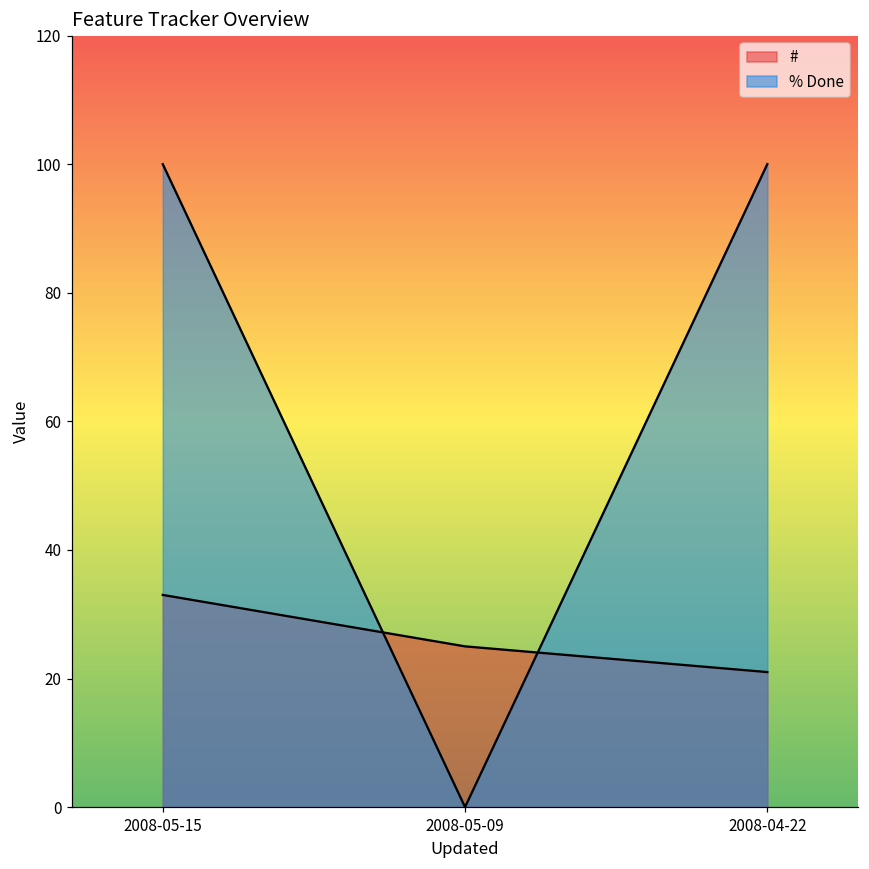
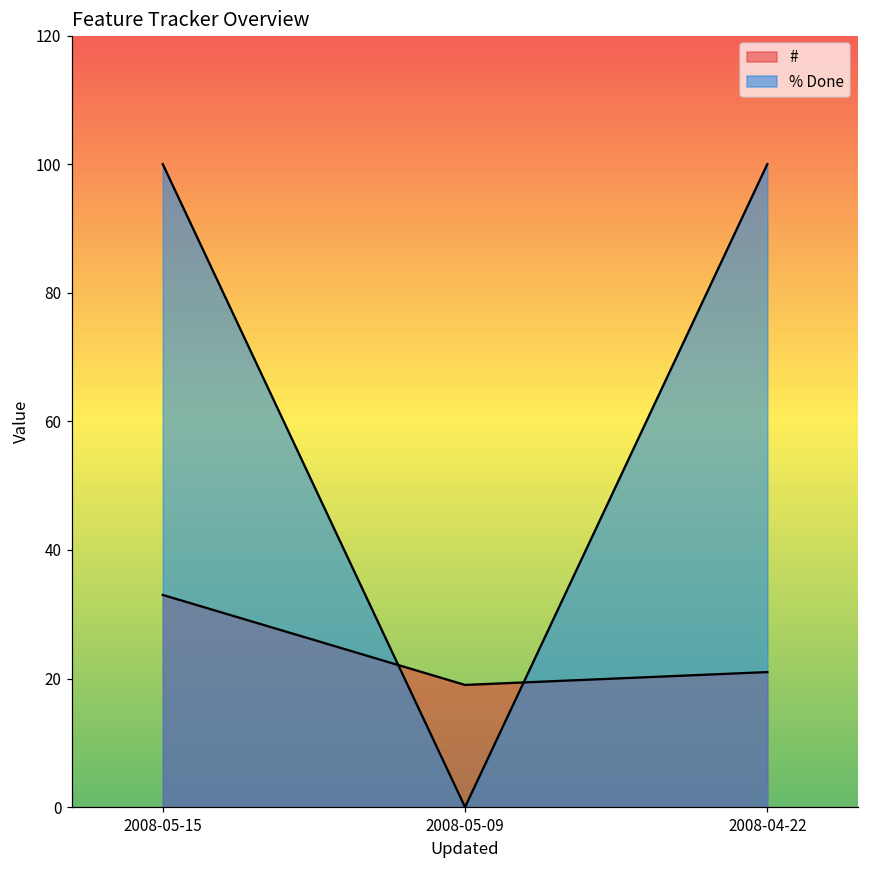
  {
    "#": {
      "2008-05-15": 33,
-     "2008-05-09": 25,
+     "2008-05-09": 19,
      "2008-04-22": 21
    },
    "% Done": {
      "2008-05-15": 100,
      "2008-05-09": 0,
      "2008-04-22": 100
    }
  }
